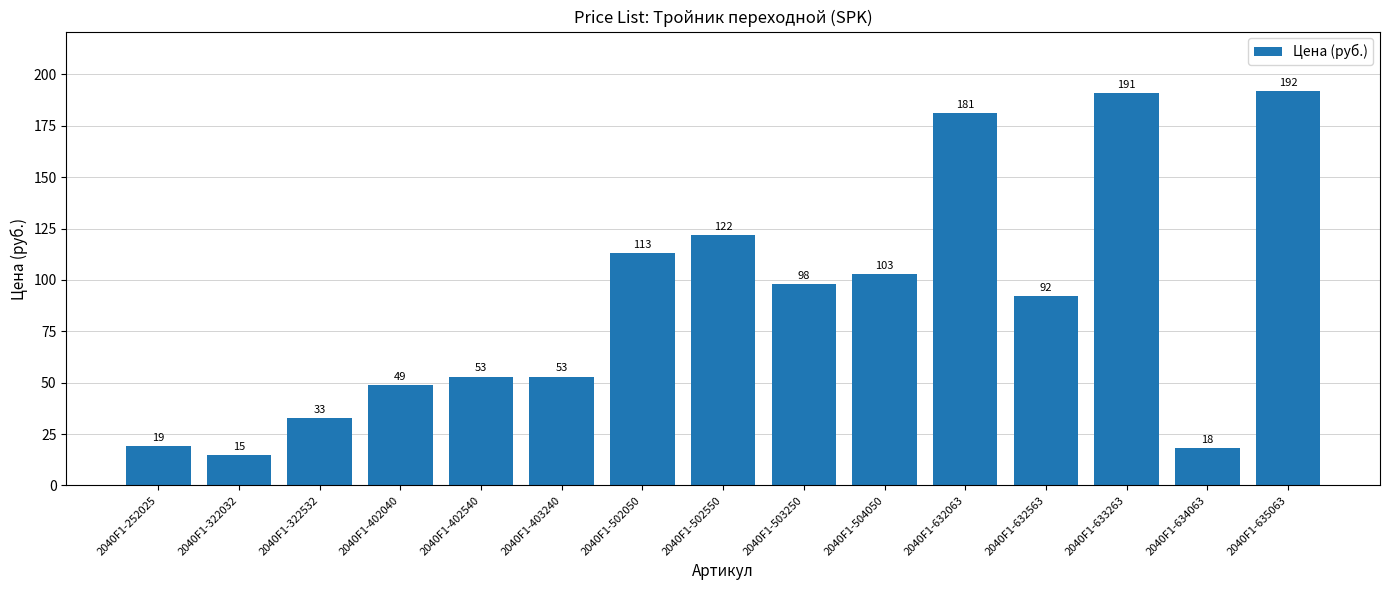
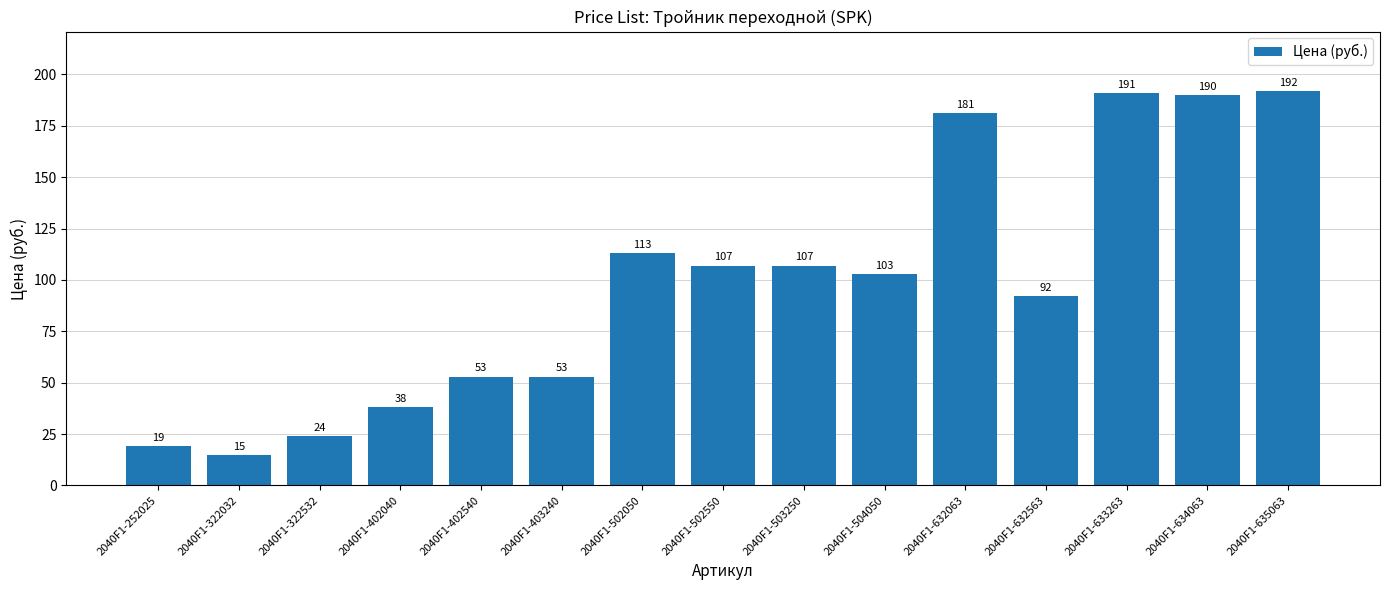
  {
    "2040F1-252025": 19,
    "2040F1-322032": 15,
-   "2040F1-322532": 33,
-   "2040F1-402040": 49,
+   "2040F1-322532": 24,
+   "2040F1-402040": 38,
    "2040F1-402540": 53,
    "2040F1-403240": 53,
    "2040F1-502050": 113,
-   "2040F1-502550": 122,
-   "2040F1-503250": 98,
+   "2040F1-502550": 107,
+   "2040F1-503250": 107,
    "2040F1-504050": 103,
    "2040F1-632063": 181,
    "2040F1-632563": 92,
    "2040F1-633263": 191,
-   "2040F1-634063": 18,
+   "2040F1-634063": 190,
    "2040F1-635063": 192
  }
